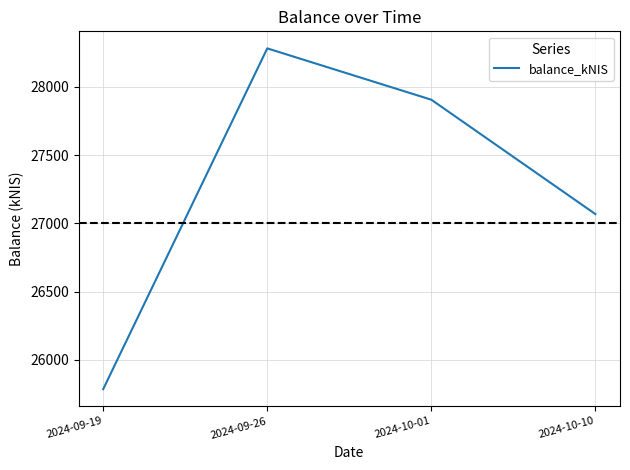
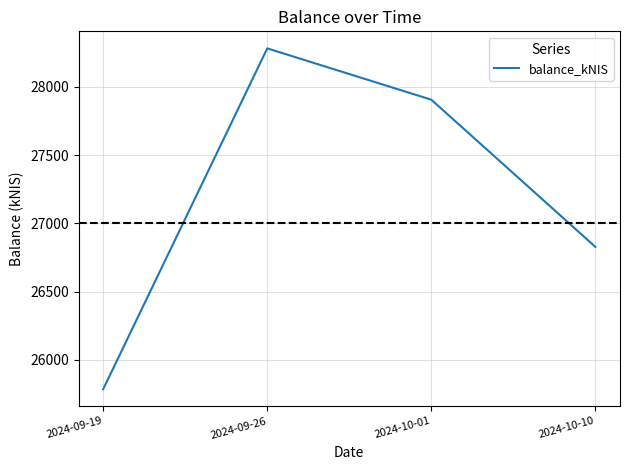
  {
    "2024-09-19": 25790,
    "2024-09-26": 28280,
    "2024-10-01": 27910,
-   "2024-10-10": 27070
+   "2024-10-10": 26830
  }
